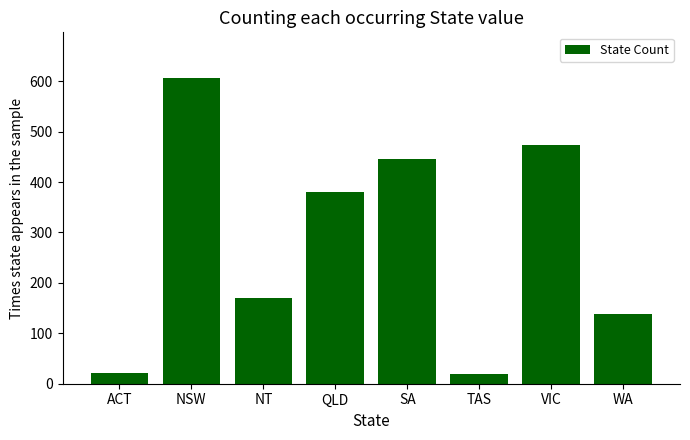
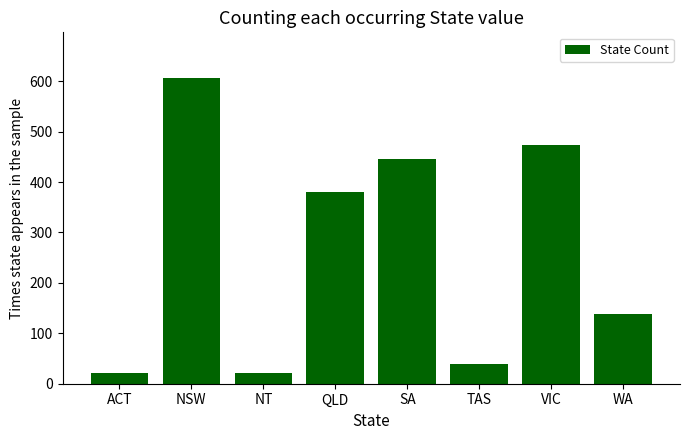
  {
    "ACT": 20,
    "NSW": 610,
-   "NT": 170,
+   "NT": 20,
    "QLD": 380,
    "SA": 450,
-   "TAS": 20,
+   "TAS": 40,
    "VIC": 470,
    "WA": 140
  }
